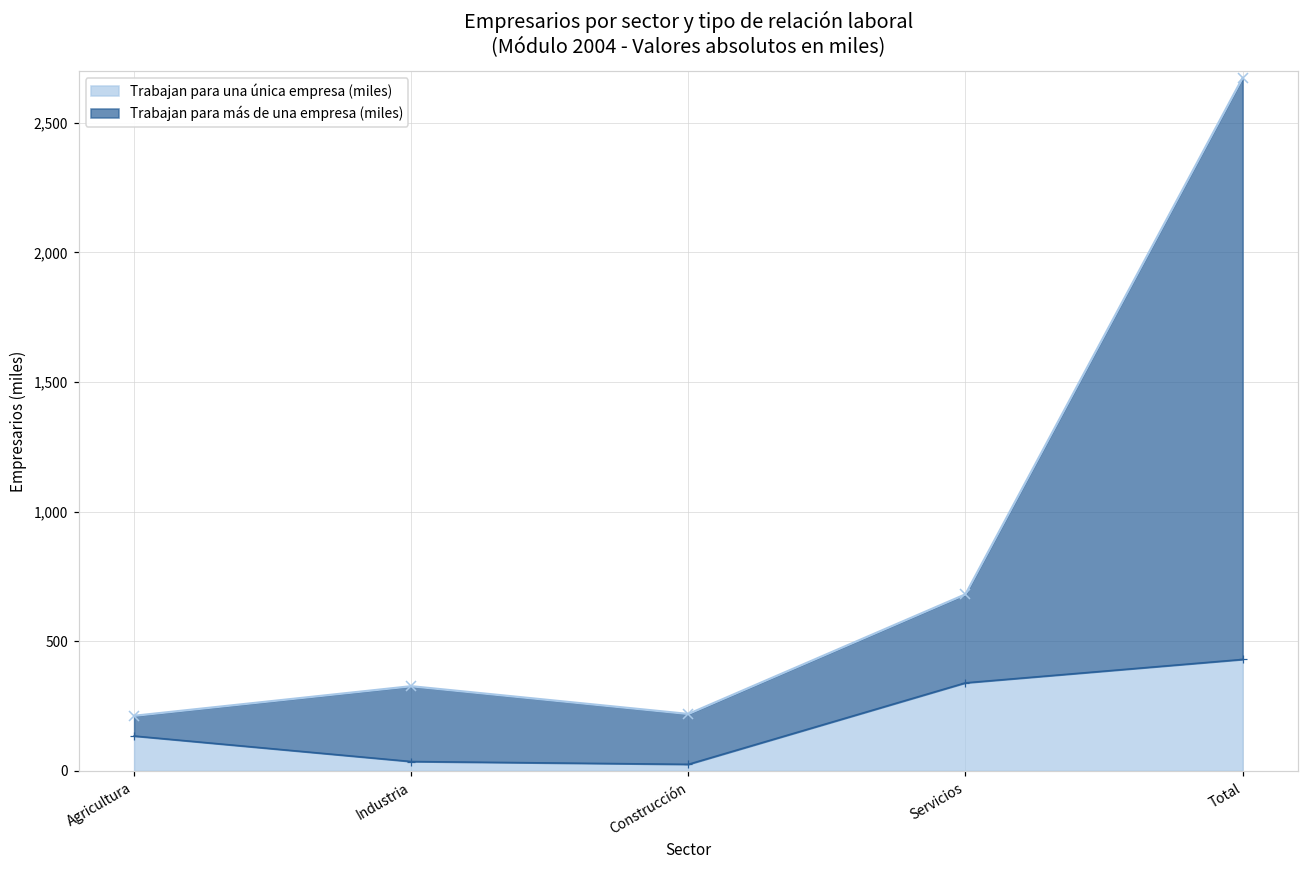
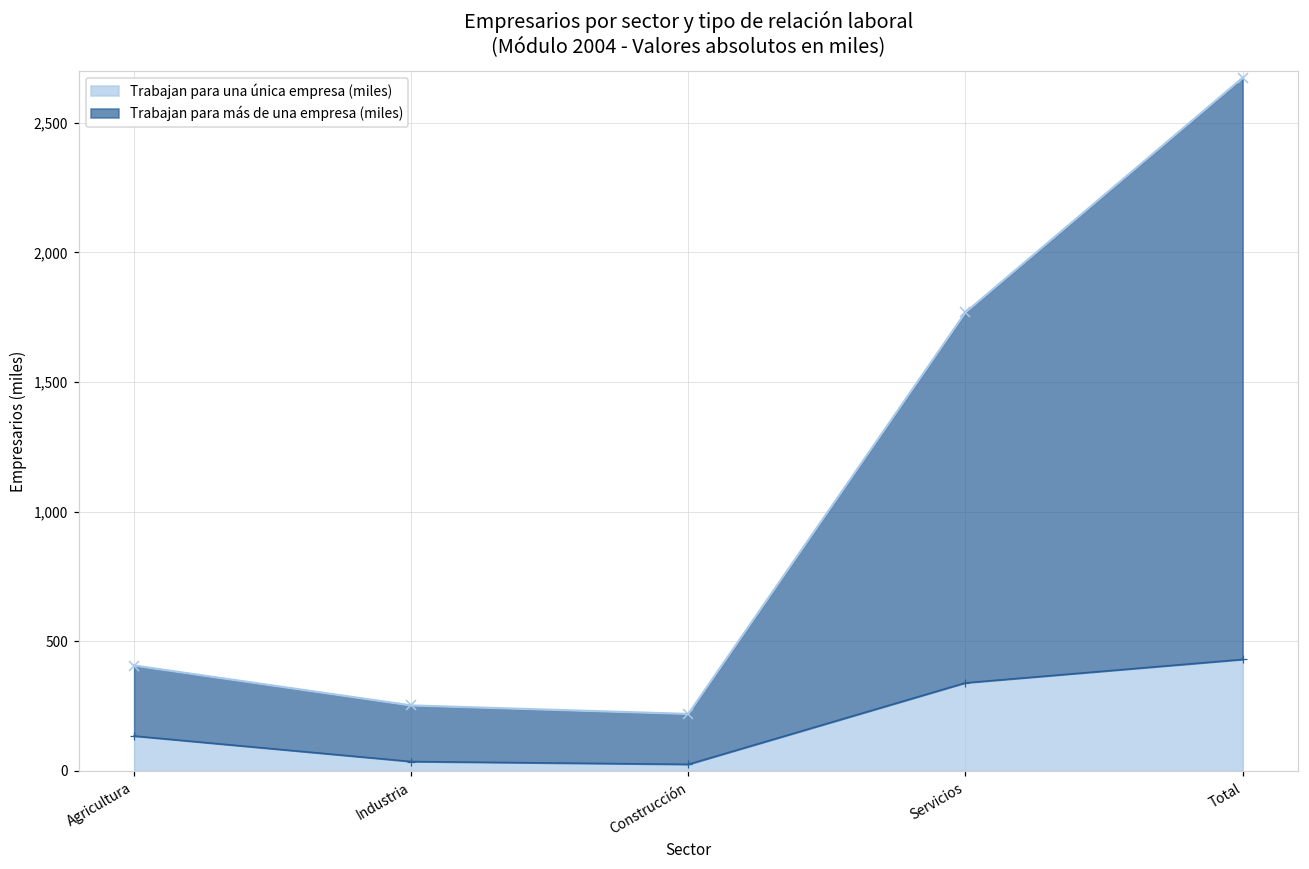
  {
    "Trabajan para una única empresa (miles)": {
      "Agricultura": "130",
      "Industria": "40",
      "Construcción": "30",
      "Servicios": "340",
      "Total": "430"
    },
    "Trabajan para más de una empresa (miles)": {
-     "Agricultura": "80",
-     "Industria": "290",
+     "Agricultura": "270",
+     "Industria": "220",
      "Construcción": "190",
-     "Servicios": "340",
+     "Servicios": "1,430",
      "Total": "2,240"
    }
  }
